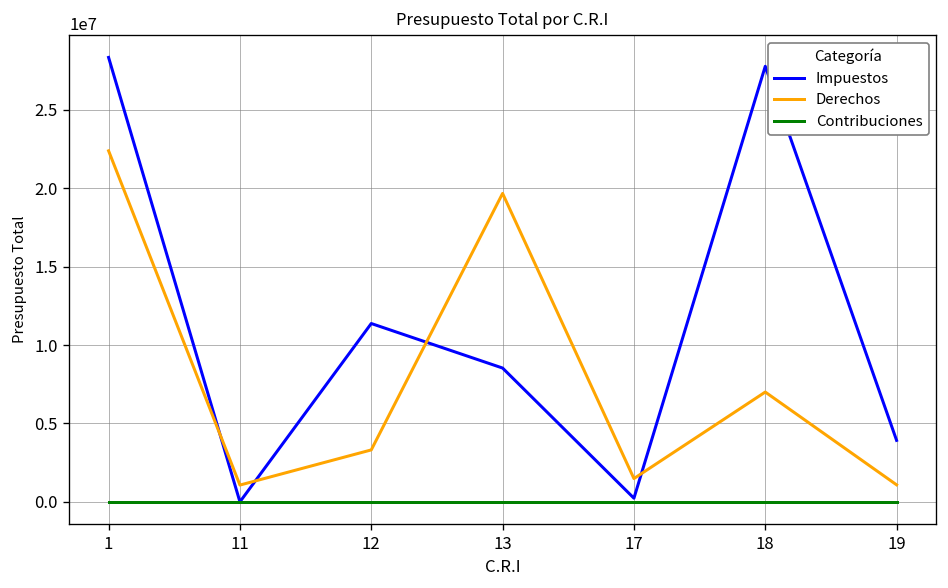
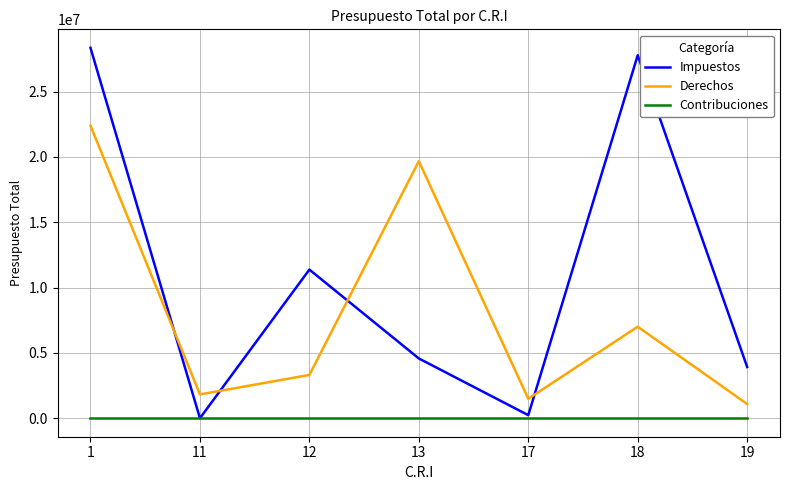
  {
    "Impuestos": {
      "1": 28300000,
      "12": 11400000,
-     "13": 8500000,
+     "13": 4600000,
      "17": 200000,
      "18": 27800000,
      "19": 3900000
    },
    "Derechos": {
      "1": 22400000,
-     "11": 1100000,
+     "11": 1800000,
      "12": 3300000,
      "13": 19700000,
      "17": 1500000,
      "18": 7000000,
      "19": 1100000
    },
    "Contribuciones": {
      "1": 0,
      "12": 0,
      "13": 0,
      "17": 0,
      "18": 0,
      "19": 0
    }
  }
